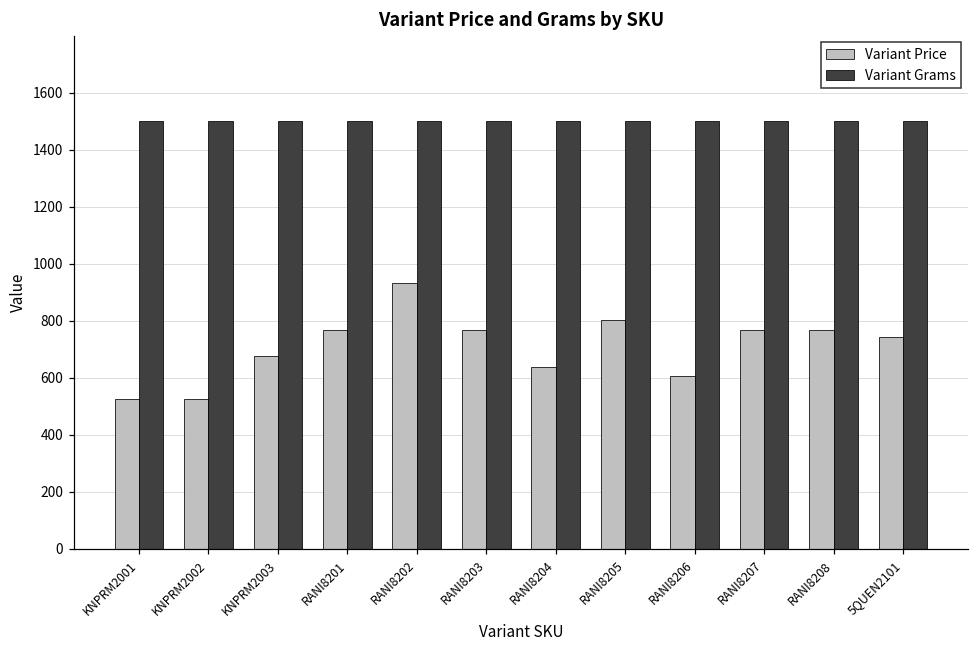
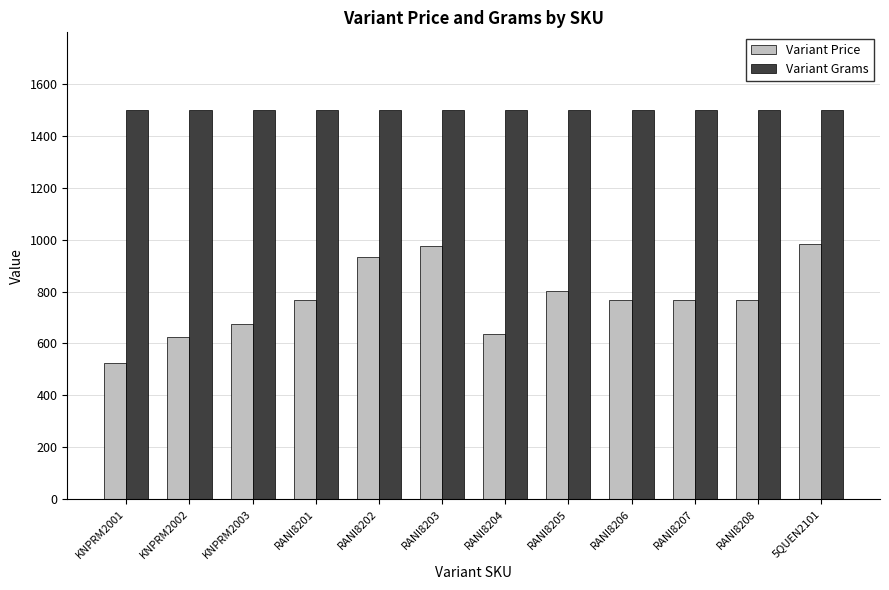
  {
    "Variant Price": {
      "KNPRM2001": 530,
-     "KNPRM2002": 530,
+     "KNPRM2002": 630,
      "KNPRM2003": 680,
      "RANI8201": 770,
      "RANI8202": 930,
-     "RANI8203": 770,
+     "RANI8203": 970,
      "RANI8204": 640,
      "RANI8205": 800,
-     "RANI8206": 600,
+     "RANI8206": 770,
      "RANI8207": 770,
      "RANI8208": 770,
-     "5QUEN2101": 740
+     "5QUEN2101": 980
    },
    "Variant Grams": {
      "KNPRM2001": 1500,
      "KNPRM2002": 1500,
      "KNPRM2003": 1500,
      "RANI8201": 1500,
      "RANI8202": 1500,
      "RANI8203": 1500,
      "RANI8204": 1500,
      "RANI8205": 1500,
      "RANI8206": 1500,
      "RANI8207": 1500,
      "RANI8208": 1500,
      "5QUEN2101": 1500
    }
  }
